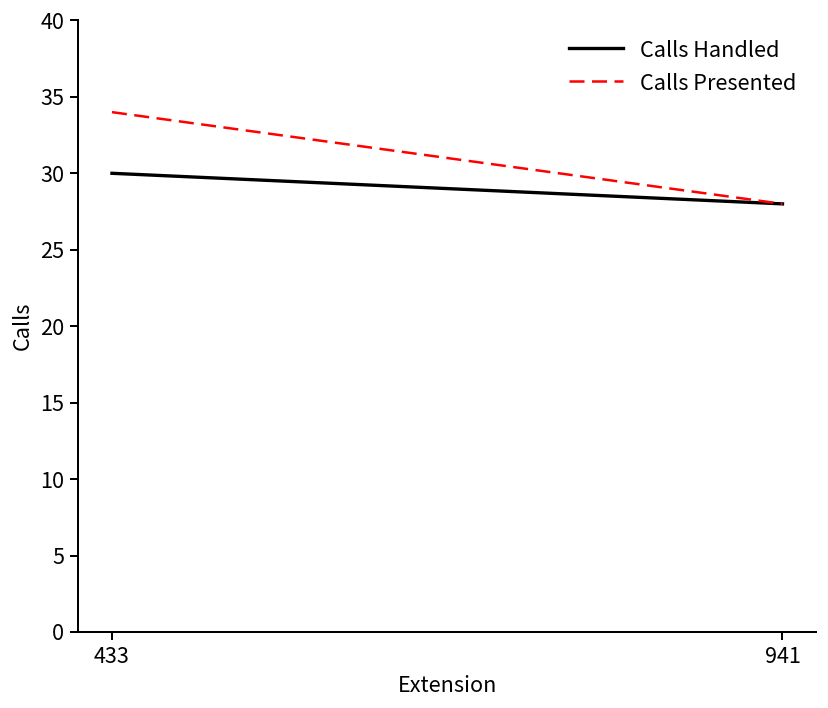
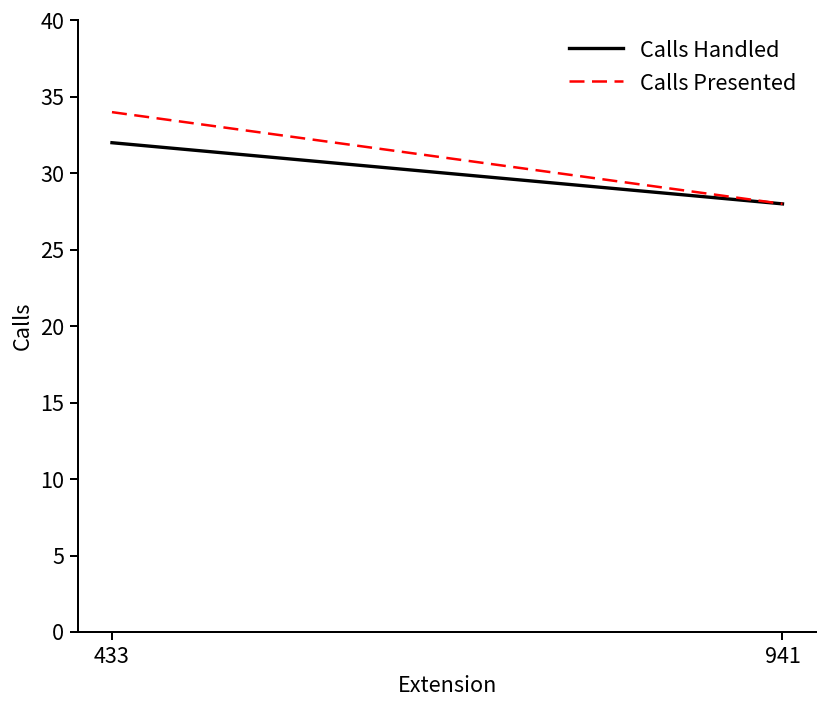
  {
    "Calls Handled": {
-     "433": 30
+     "433": 32
    },
    "Calls Presented": {
      "433": 34
    }
  }
